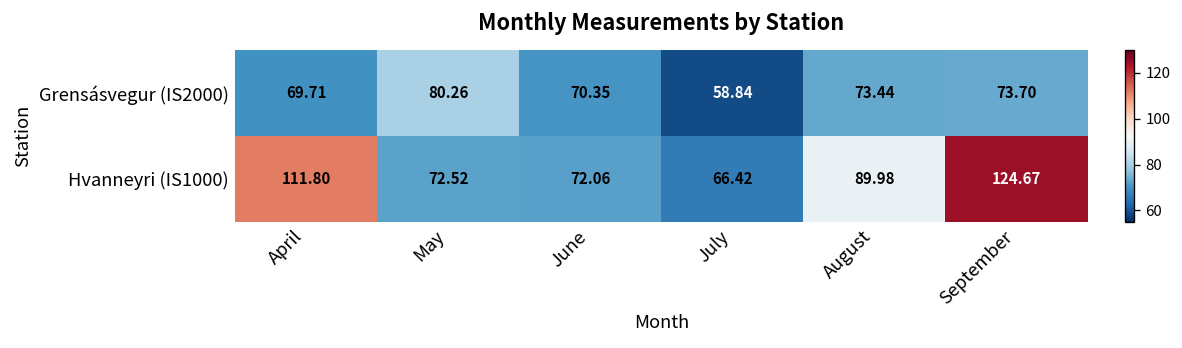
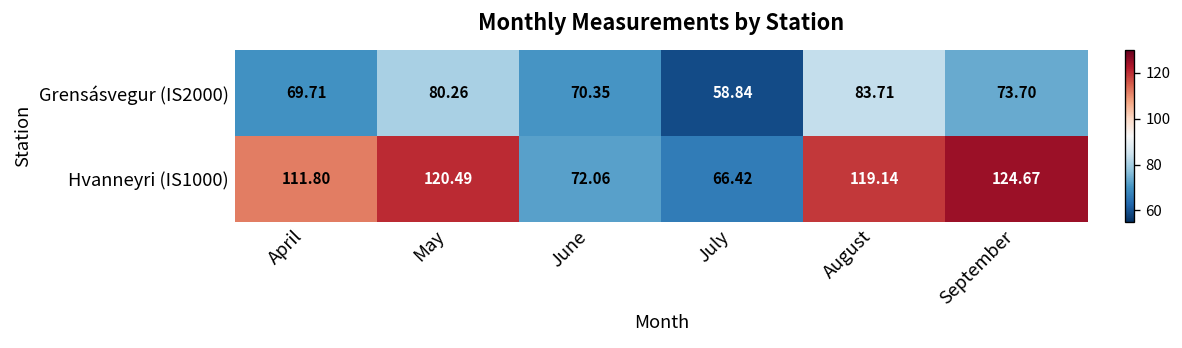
  {
    "Grensásvegur (IS2000)": {
      "April": 69.71,
      "May": 80.26,
      "June": 70.35,
      "July": 58.84,
-     "August": 73.44,
+     "August": 83.71,
      "September": 73.70
    },
    "Hvanneyri (IS1000)": {
      "April": 111.80,
-     "May": 72.52,
+     "May": 120.49,
      "June": 72.06,
      "July": 66.42,
-     "August": 89.98,
+     "August": 119.14,
      "September": 124.67
    }
  }
